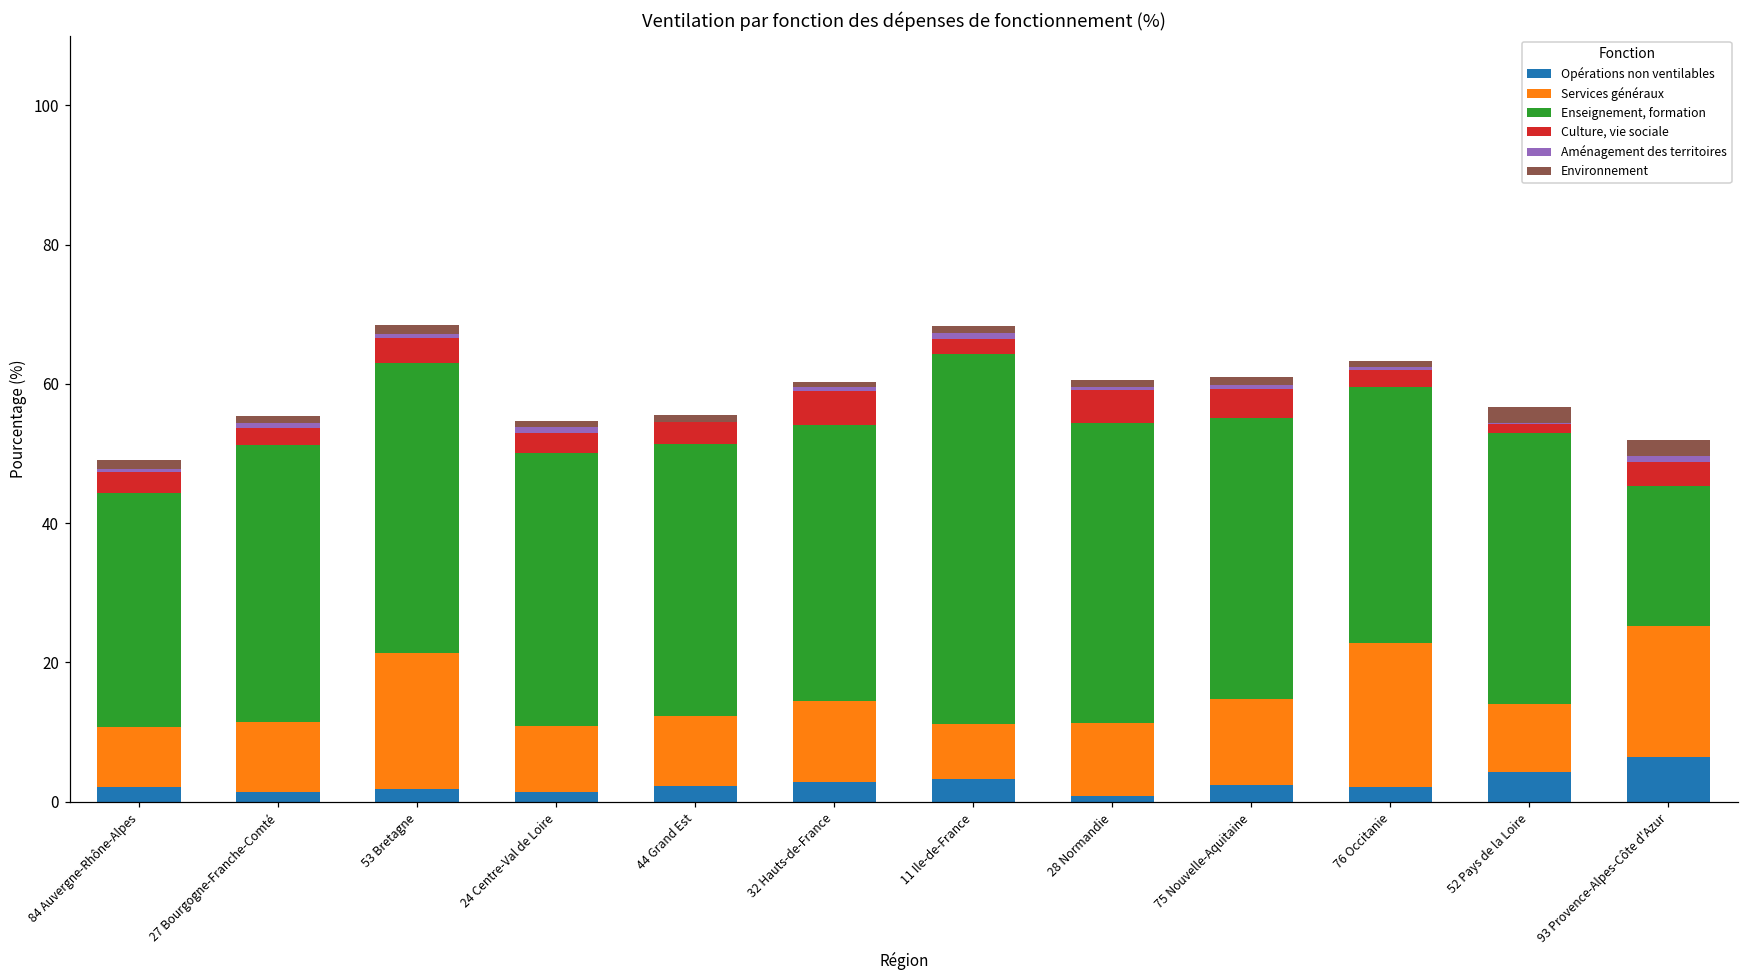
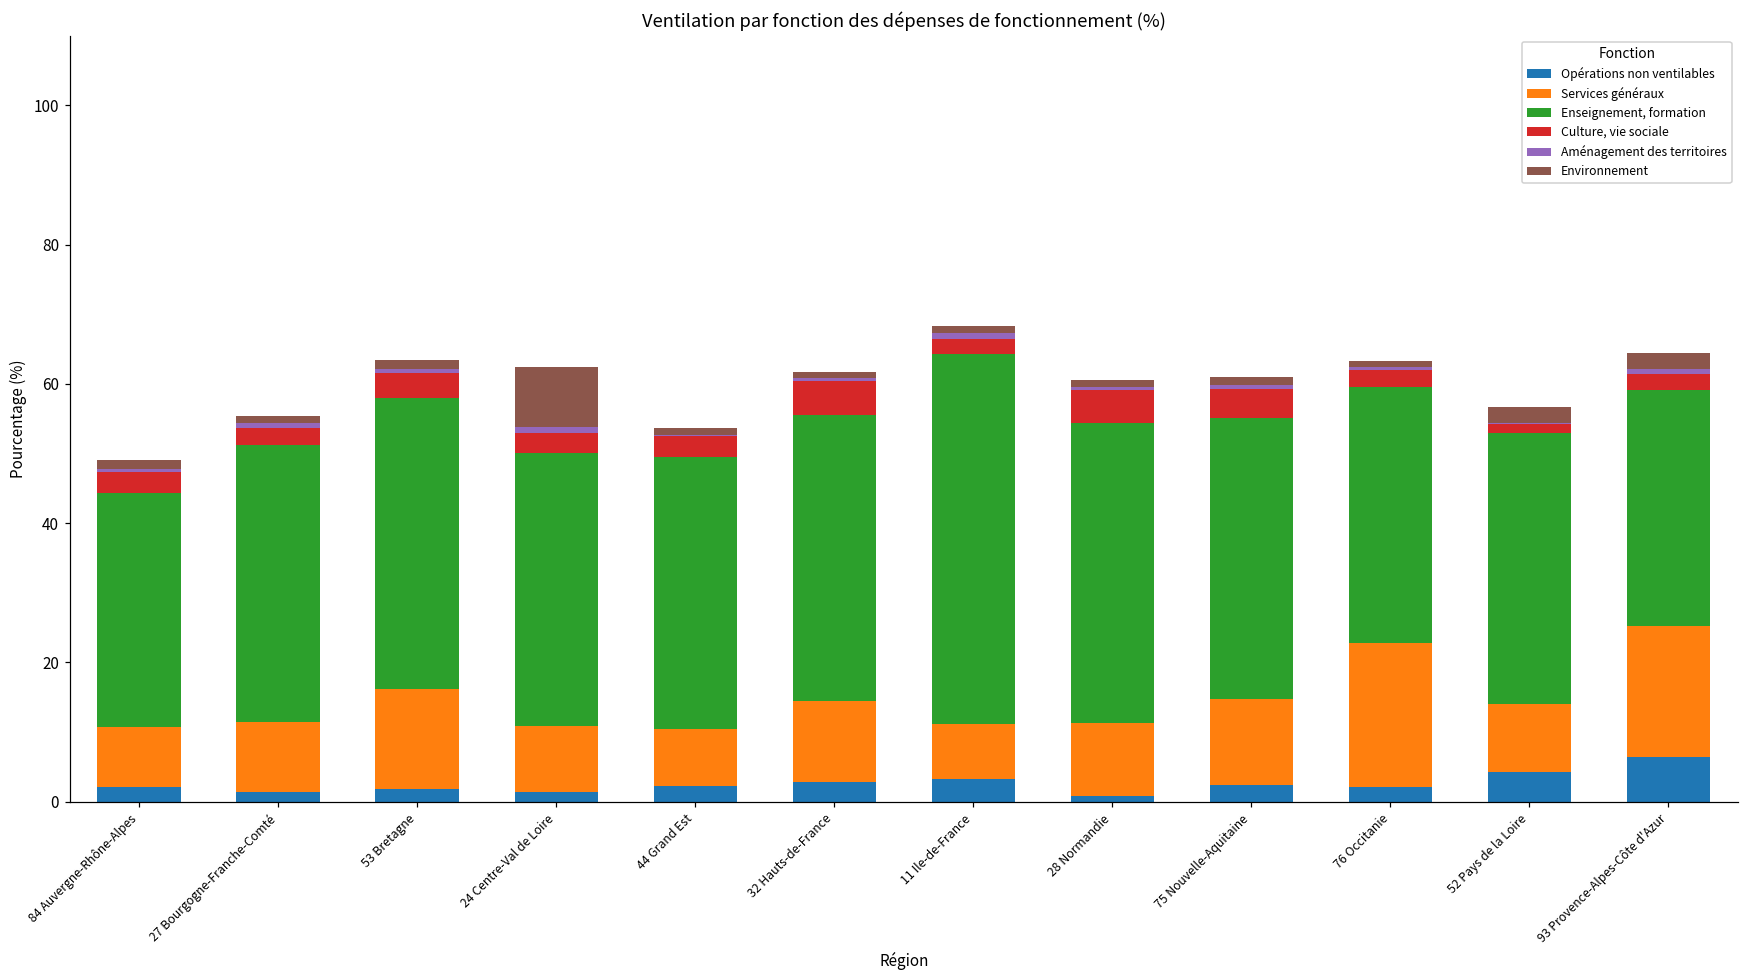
  {
    "Opérations non ventilables": {
      "84 Auvergne-Rhône-Alpes": 2,
      "27 Bourgogne-Franche-Comté": 1,
      "53 Bretagne": 2,
      "24 Centre-Val de Loire": 1,
      "44 Grand Est": 2,
      "32 Hauts-de-France": 3,
      "11 Ile-de-France": 3,
      "28 Normandie": 1,
      "75 Nouvelle-Aquitaine": 2,
      "76 Occitanie": 2,
      "52 Pays de la Loire": 4,
      "93 Provence-Alpes-Côte d'Azur": 6
    },
    "Services généraux": {
      "84 Auvergne-Rhône-Alpes": 9,
      "27 Bourgogne-Franche-Comté": 10,
-     "53 Bretagne": 19,
+     "53 Bretagne": 14,
      "24 Centre-Val de Loire": 10,
-     "44 Grand Est": 10,
+     "44 Grand Est": 8,
      "32 Hauts-de-France": 12,
      "11 Ile-de-France": 8,
      "28 Normandie": 10,
      "75 Nouvelle-Aquitaine": 12,
      "76 Occitanie": 21,
      "52 Pays de la Loire": 10,
      "93 Provence-Alpes-Côte d'Azur": 19
    },
    "Enseignement, formation": {
      "84 Auvergne-Rhône-Alpes": 34,
      "27 Bourgogne-Franche-Comté": 40,
      "53 Bretagne": 42,
      "24 Centre-Val de Loire": 39,
      "44 Grand Est": 39,
-     "32 Hauts-de-France": 40,
+     "32 Hauts-de-France": 41,
      "11 Ile-de-France": 53,
      "28 Normandie": 43,
      "75 Nouvelle-Aquitaine": 40,
      "76 Occitanie": 37,
      "52 Pays de la Loire": 39,
-     "93 Provence-Alpes-Côte d'Azur": 20
+     "93 Provence-Alpes-Côte d'Azur": 34
    },
    "Culture, vie sociale": {
      "84 Auvergne-Rhône-Alpes": 3,
      "27 Bourgogne-Franche-Comté": 3,
      "53 Bretagne": 4,
      "24 Centre-Val de Loire": 3,
      "44 Grand Est": 3,
      "32 Hauts-de-France": 5,
      "11 Ile-de-France": 2,
      "28 Normandie": 5,
      "75 Nouvelle-Aquitaine": 4,
      "76 Occitanie": 2,
      "52 Pays de la Loire": 1,
-     "93 Provence-Alpes-Côte d'Azur": 3
+     "93 Provence-Alpes-Côte d'Azur": 2
    },
    "Aménagement des territoires": {
      "84 Auvergne-Rhône-Alpes": 1,
      "27 Bourgogne-Franche-Comté": 1,
      "53 Bretagne": 1,
      "24 Centre-Val de Loire": 1,
      "32 Hauts-de-France": 0,
      "11 Ile-de-France": 1,
      "28 Normandie": 0,
      "75 Nouvelle-Aquitaine": 1,
      "76 Occitanie": 1,
      "93 Provence-Alpes-Côte d'Azur": 1
    },
    "Environnement": {
      "84 Auvergne-Rhône-Alpes": 1,
      "27 Bourgogne-Franche-Comté": 1,
      "53 Bretagne": 1,
-     "24 Centre-Val de Loire": 1,
+     "24 Centre-Val de Loire": 9,
      "44 Grand Est": 1,
      "32 Hauts-de-France": 1,
      "11 Ile-de-France": 1,
      "28 Normandie": 1,
      "75 Nouvelle-Aquitaine": 1,
      "76 Occitanie": 1,
      "52 Pays de la Loire": 2,
      "93 Provence-Alpes-Côte d'Azur": 2
    }
  }
